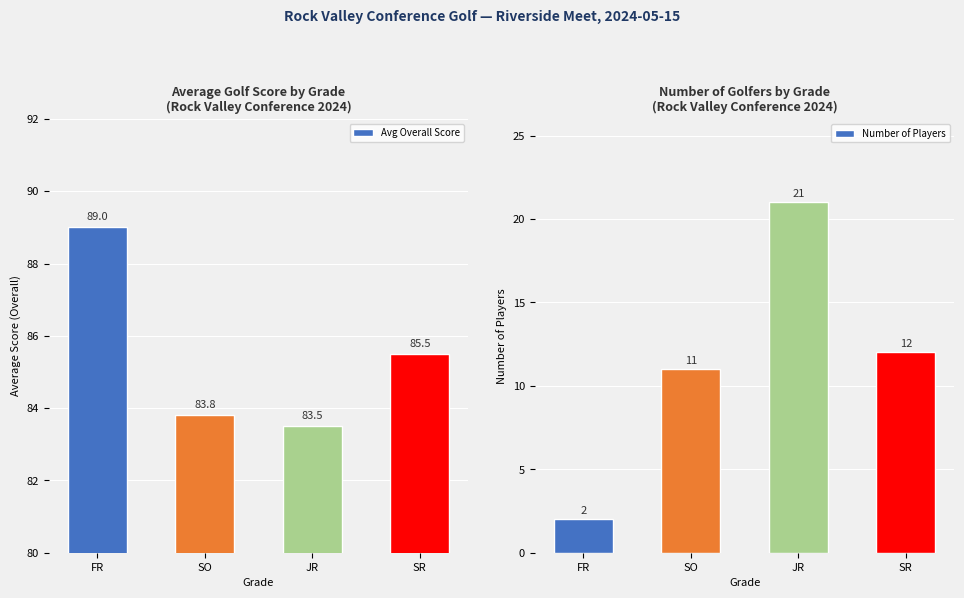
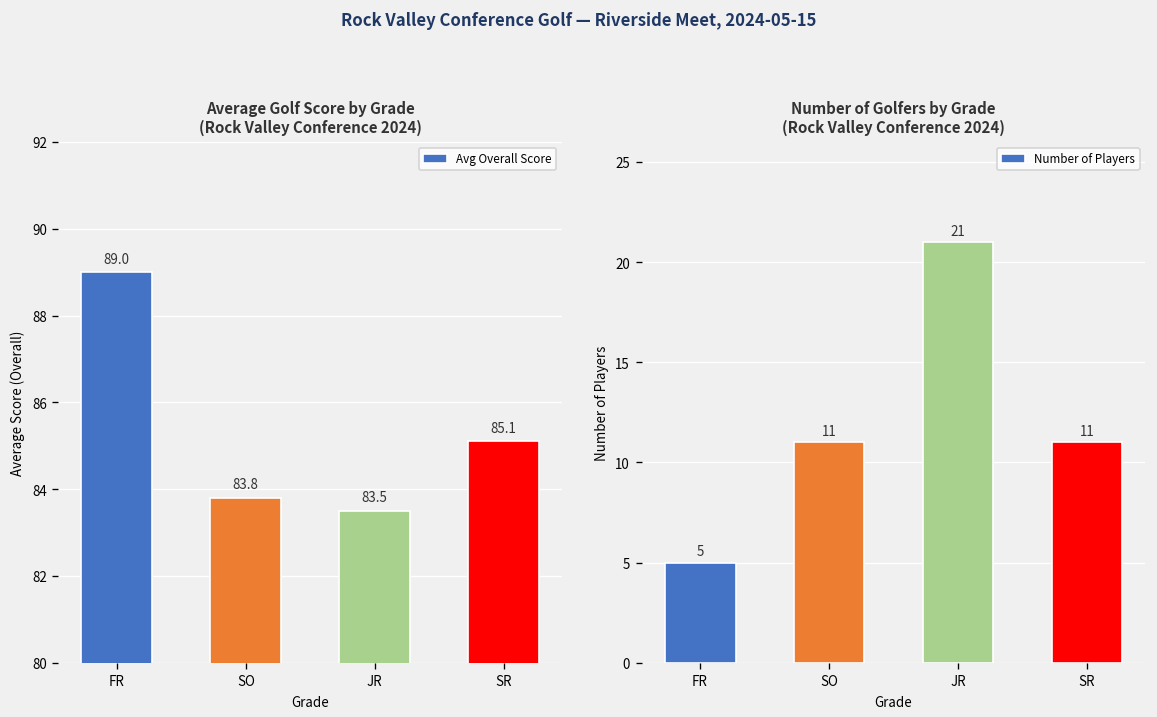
  {
    "Average Golf Score by Grade (Rock Valley Conference 2024)": {
      "FR": 89.0,
      "SO": 83.8,
      "JR": 83.5,
-     "SR": 85.5
+     "SR": 85.1
    },
    "Number of Golfers by Grade (Rock Valley Conference 2024)": {
-     "FR": 2,
+     "FR": 5,
      "SO": 11,
      "JR": 21,
-     "SR": 12
+     "SR": 11
    }
  }
